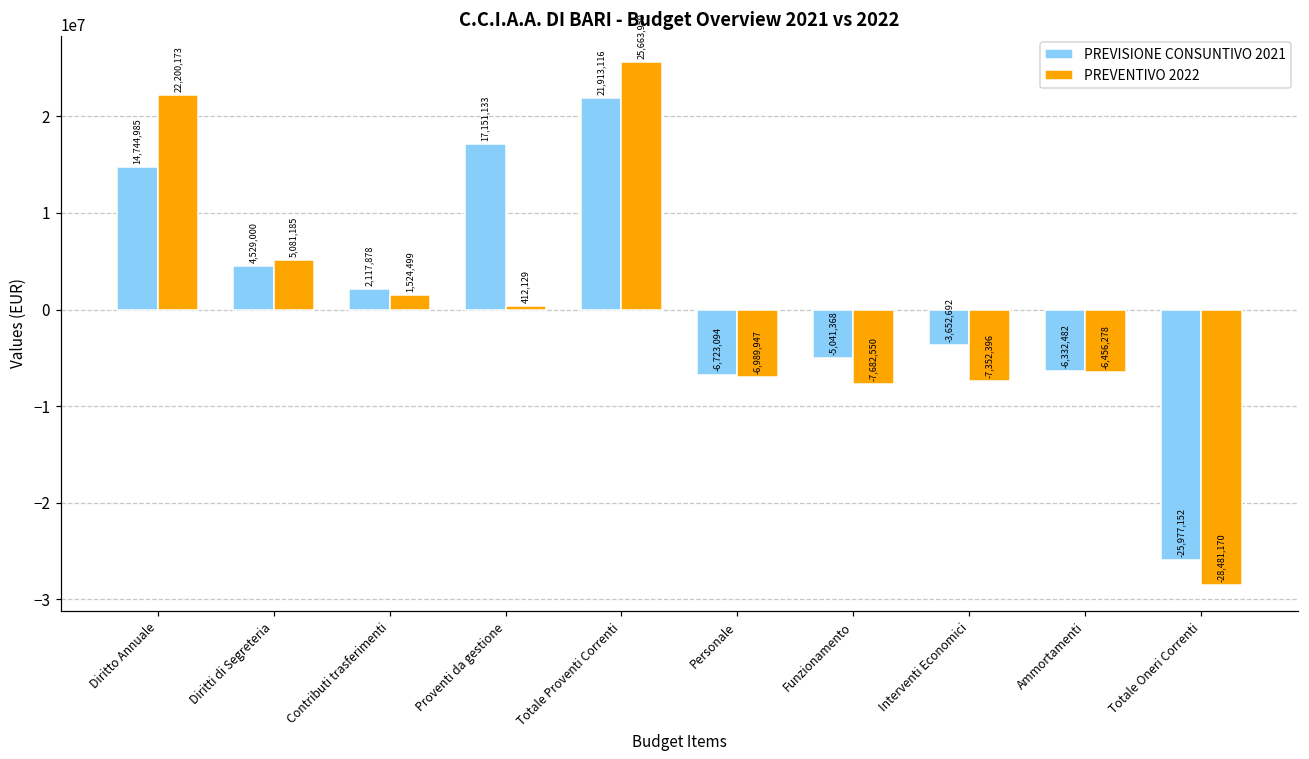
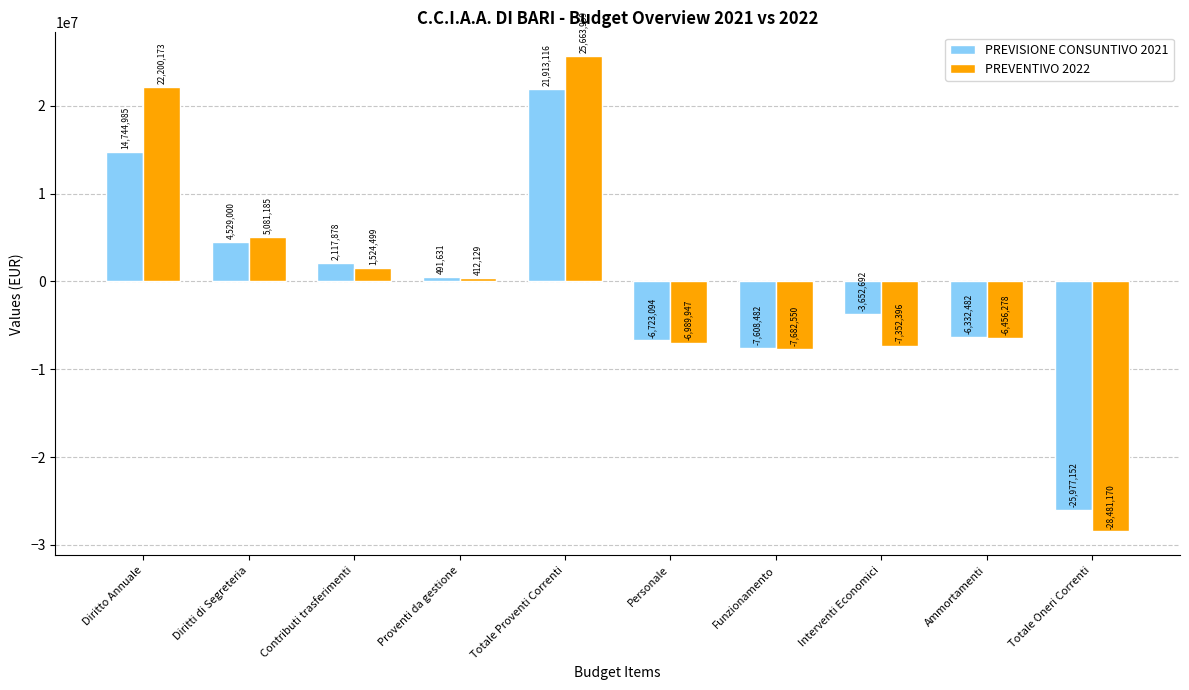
  {
    "PREVISIONE CONSUNTIVO 2021": {
      "Diritto Annuale": "14,744,985",
      "Diritti di Segreteria": "4,529,000",
      "Contributi trasferimenti": "2,117,878",
-     "Proventi da gestione": "17,151,133",
+     "Proventi da gestione": "491,631",
      "Totale Proventi Correnti": "21,913,116",
      "Personale": "-6,723,094",
-     "Funzionamento": "-5,041,368",
+     "Funzionamento": "-7,608,482",
      "Interventi Economici": "-3,652,692",
      "Ammortamenti": "-6,332,482",
      "Totale Oneri Correnti": "-25,977,152"
    },
    "PREVENTIVO 2022": {
      "Diritto Annuale": "22,200,173",
      "Diritti di Segreteria": "5,081,185",
      "Contributi trasferimenti": "1,524,499",
      "Proventi da gestione": "412,129",
      "Totale Proventi Correnti": "25,663,959",
      "Personale": "-6,989,947",
      "Funzionamento": "-7,682,550",
      "Interventi Economici": "-7,352,396",
      "Ammortamenti": "-6,456,278",
      "Totale Oneri Correnti": "-28,481,170"
    }
  }
